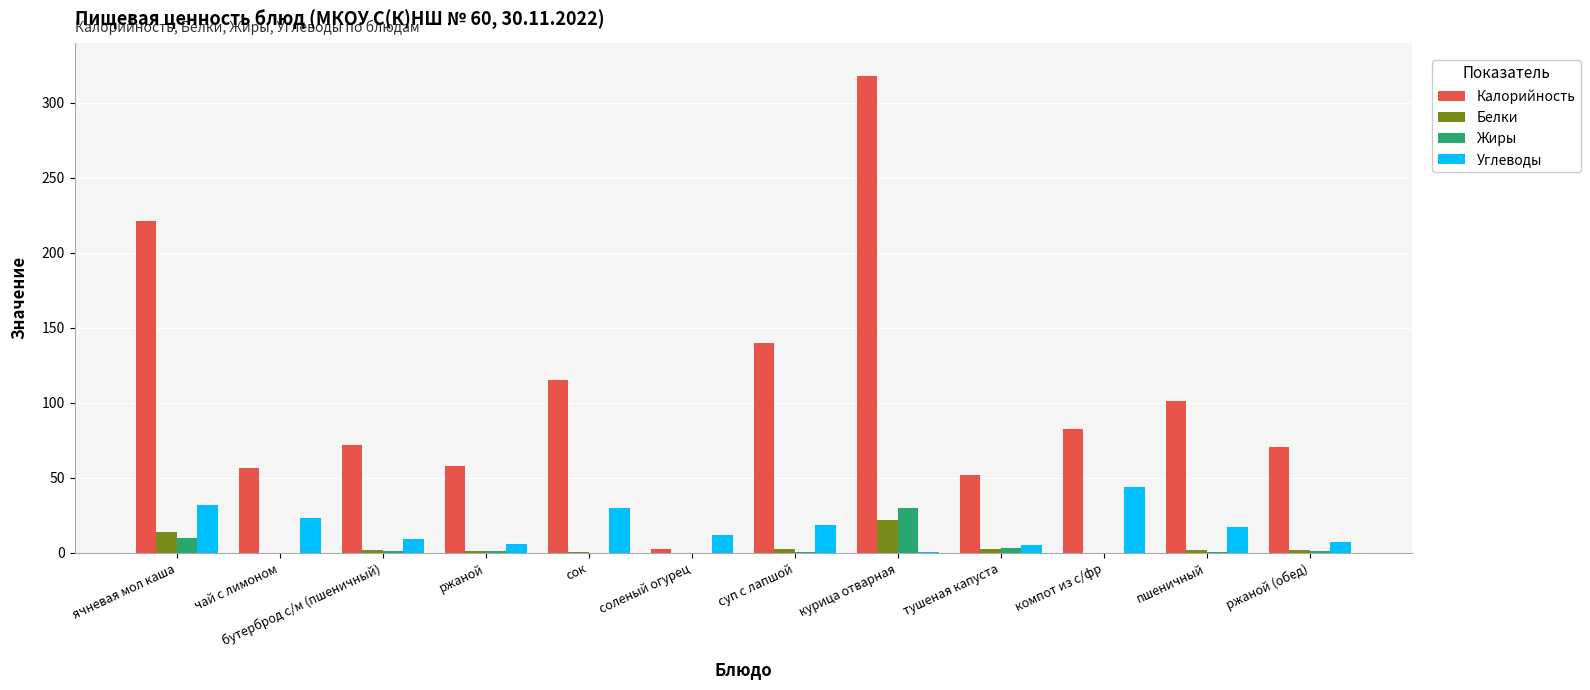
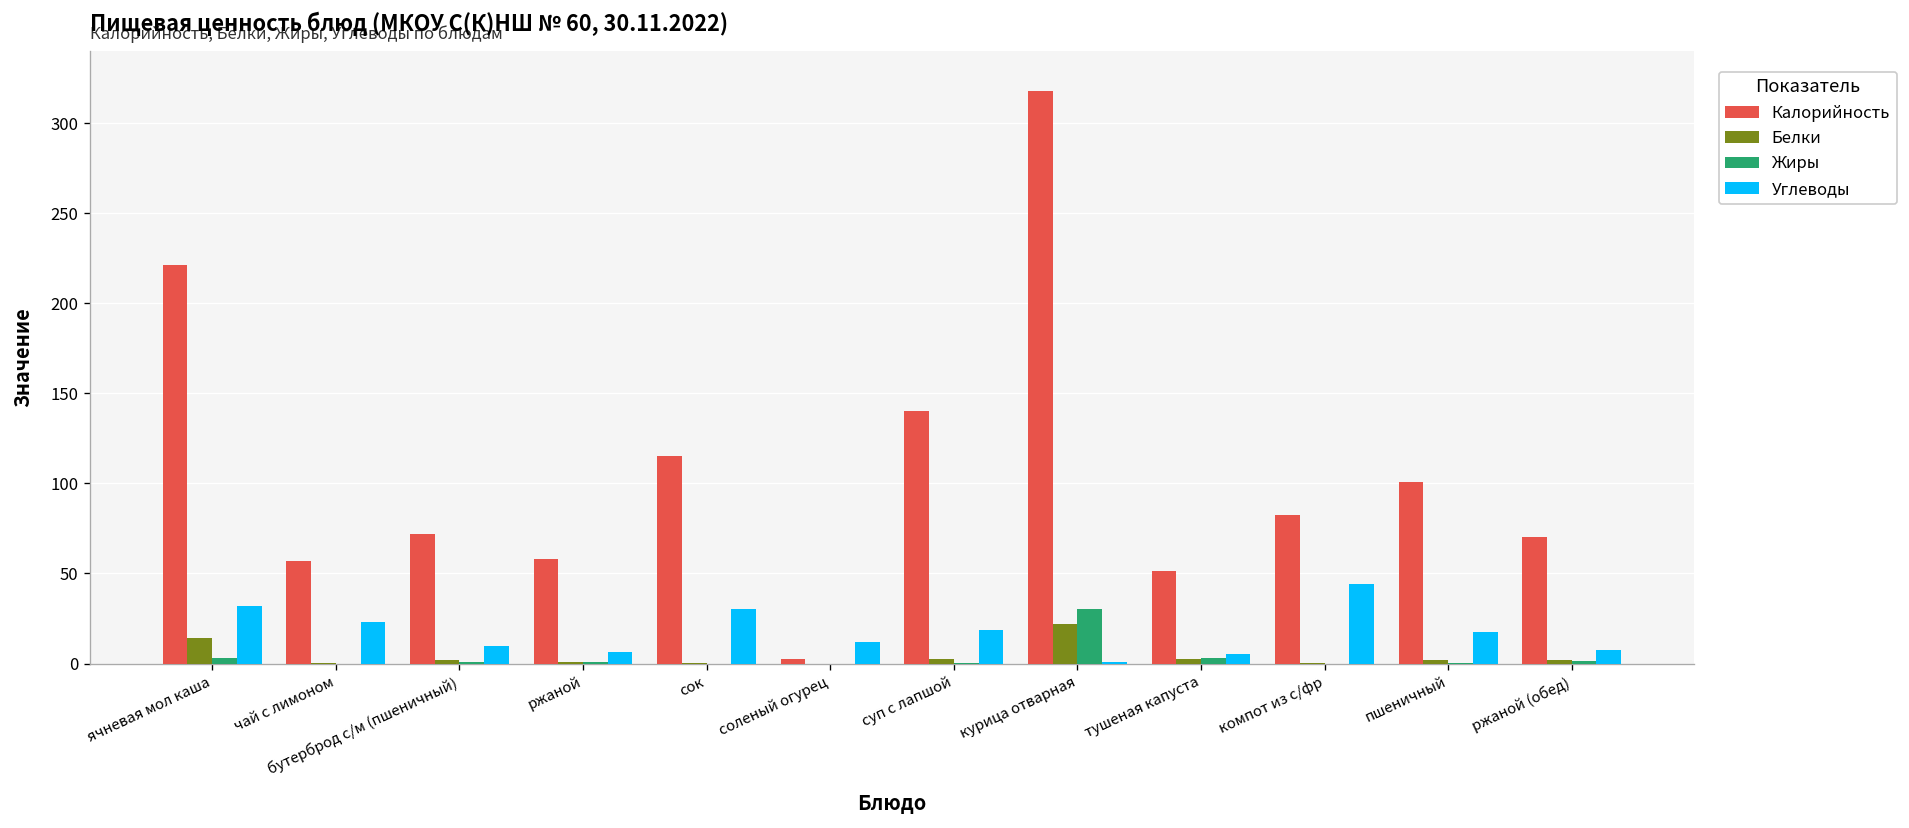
  {
    "Калорийность": {
      "ячневая мол каша": 221,
      "чай с лимоном": 57,
      "бутерброд с/м (пшеничный)": 72,
      "ржаной": 58,
      "сок": 115,
      "соленый огурец": 2,
      "суп с лапшой": 140,
      "курица отварная": 318,
      "тушеная капуста": 52,
      "компот из с/фр": 82,
      "пшеничный": 101,
      "ржаной (обед)": 70
    },
    "Белки": {
      "ячневая мол каша": 14,
      "бутерброд с/м (пшеничный)": 2,
      "соленый огурец": 0,
      "суп с лапшой": 3,
      "курица отварная": 22,
      "тушеная капуста": 3,
      "пшеничный": 2,
      "ржаной (обед)": 2
    },
    "Жиры": {
-     "ячневая мол каша": 10,
+     "ячневая мол каша": 3,
      "чай с лимоном": 0,
      "сок": 0,
      "соленый огурец": 0,
      "курица отварная": 30,
      "тушеная капуста": 3,
      "компот из с/фр": 0
    },
    "Углеводы": {
      "ячневая мол каша": 32,
      "чай с лимоном": 23,
      "бутерброд с/м (пшеничный)": 10,
      "ржаной": 6,
      "сок": 30,
      "соленый огурец": 12,
      "суп с лапшой": 18,
      "тушеная капуста": 6,
      "компот из с/фр": 44,
      "пшеничный": 18,
      "ржаной (обед)": 8
    }
  }
